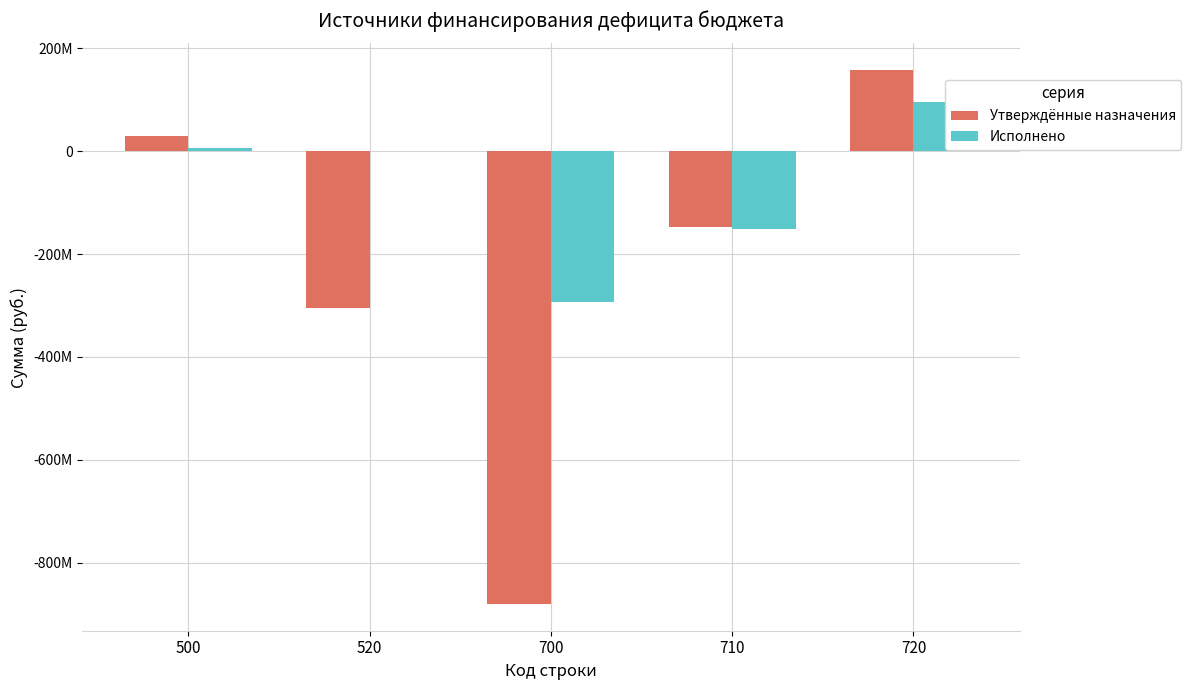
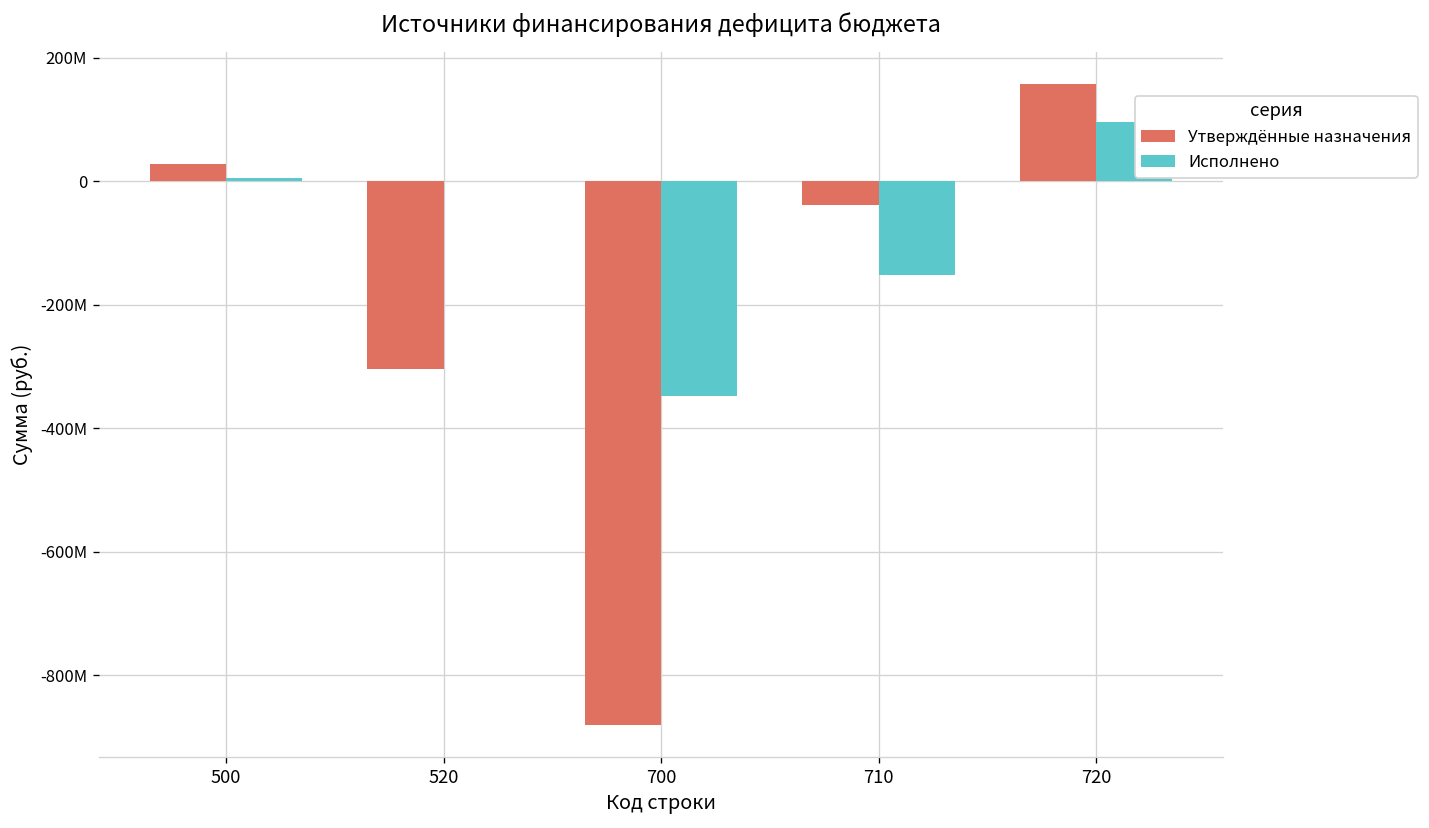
  {
    "Утверждённые назначения": {
      "500": 30000000,
      "520": -300000000,
      "700": -880000000,
-     "710": -150000000,
+     "710": -40000000,
      "720": 160000000
    },
    "Исполнено": {
      "500": 10000000,
      "520": 0,
-     "700": -290000000,
+     "700": -350000000,
      "710": -150000000
    }
  }
